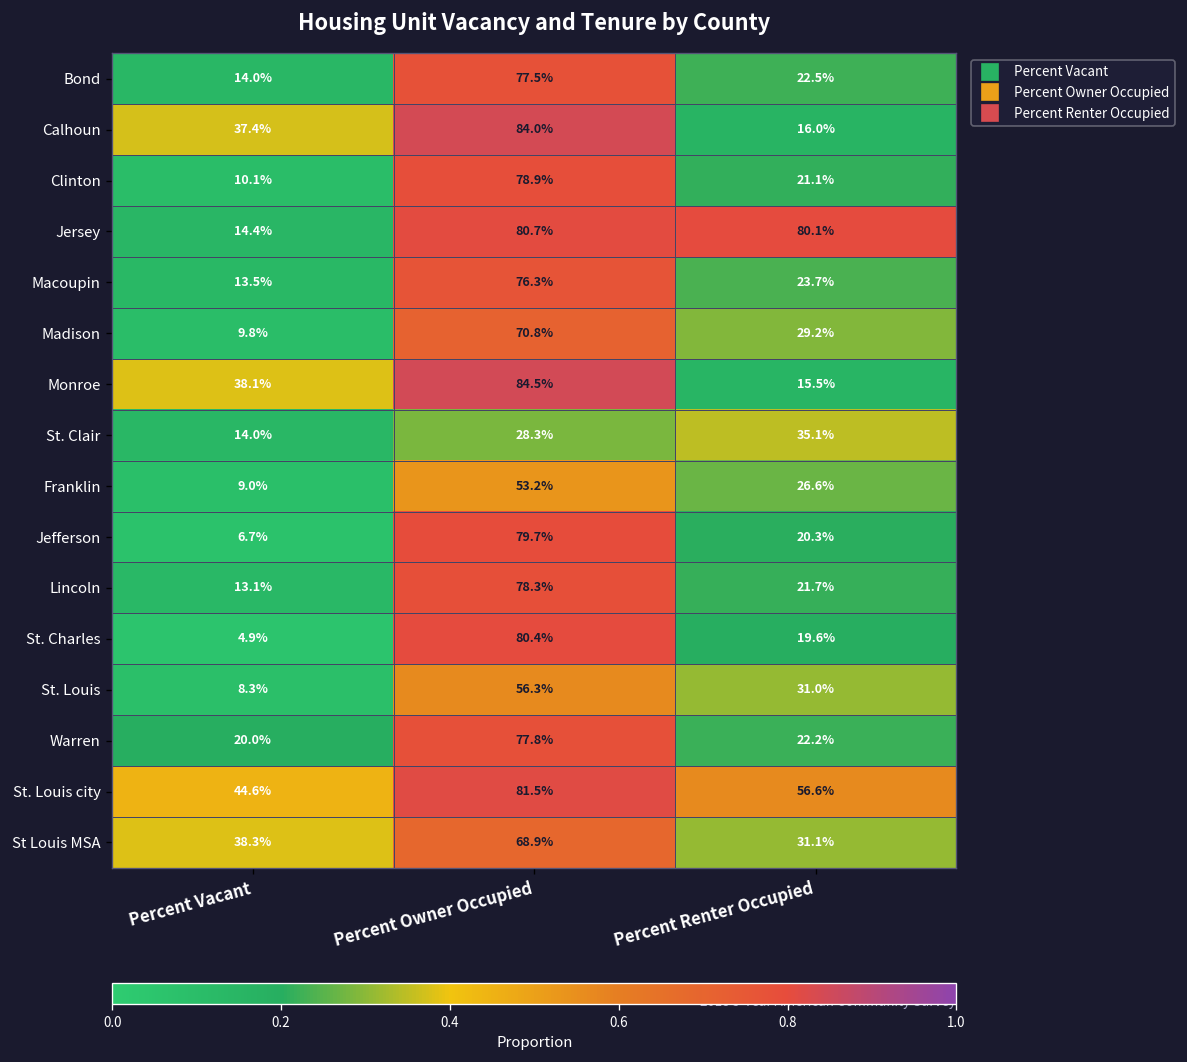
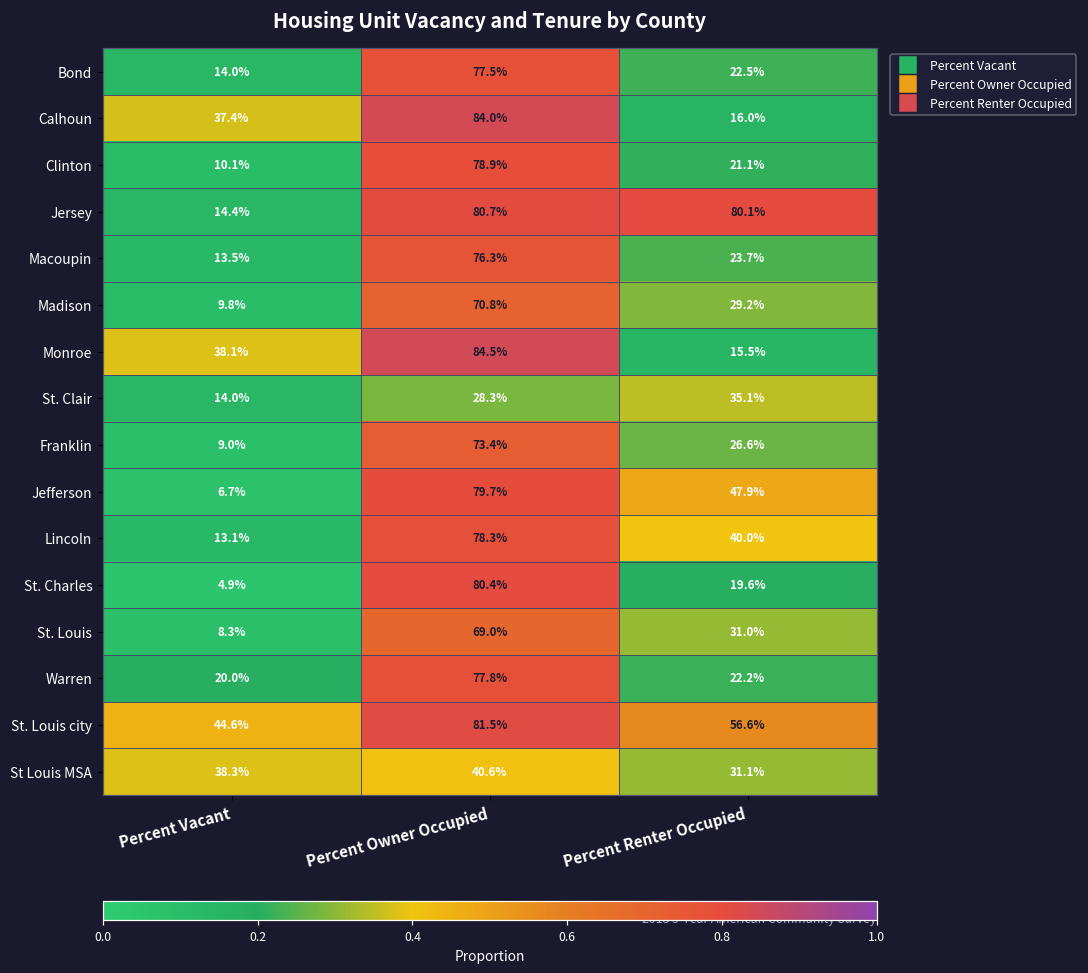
  {
    "Bond": {
      "Percent Vacant": "14.0%",
      "Percent Owner Occupied": "77.5%",
      "Percent Renter Occupied": "22.5%"
    },
    "Calhoun": {
      "Percent Vacant": "37.4%",
      "Percent Owner Occupied": "84.0%",
      "Percent Renter Occupied": "16.0%"
    },
    "Clinton": {
      "Percent Vacant": "10.1%",
      "Percent Owner Occupied": "78.9%",
      "Percent Renter Occupied": "21.1%"
    },
    "Jersey": {
      "Percent Vacant": "14.4%",
      "Percent Owner Occupied": "80.7%",
      "Percent Renter Occupied": "80.1%"
    },
    "Macoupin": {
      "Percent Vacant": "13.5%",
      "Percent Owner Occupied": "76.3%",
      "Percent Renter Occupied": "23.7%"
    },
    "Madison": {
      "Percent Vacant": "9.8%",
      "Percent Owner Occupied": "70.8%",
      "Percent Renter Occupied": "29.2%"
    },
    "Monroe": {
      "Percent Vacant": "38.1%",
      "Percent Owner Occupied": "84.5%",
      "Percent Renter Occupied": "15.5%"
    },
    "St. Clair": {
      "Percent Vacant": "14.0%",
      "Percent Owner Occupied": "28.3%",
      "Percent Renter Occupied": "35.1%"
    },
    "Franklin": {
      "Percent Vacant": "9.0%",
-     "Percent Owner Occupied": "53.2%",
+     "Percent Owner Occupied": "73.4%",
      "Percent Renter Occupied": "26.6%"
    },
    "Jefferson": {
      "Percent Vacant": "6.7%",
      "Percent Owner Occupied": "79.7%",
-     "Percent Renter Occupied": "20.3%"
+     "Percent Renter Occupied": "47.9%"
    },
    "Lincoln": {
      "Percent Vacant": "13.1%",
      "Percent Owner Occupied": "78.3%",
-     "Percent Renter Occupied": "21.7%"
+     "Percent Renter Occupied": "40.0%"
    },
    "St. Charles": {
      "Percent Vacant": "4.9%",
      "Percent Owner Occupied": "80.4%",
      "Percent Renter Occupied": "19.6%"
    },
    "St. Louis": {
      "Percent Vacant": "8.3%",
-     "Percent Owner Occupied": "56.3%",
+     "Percent Owner Occupied": "69.0%",
      "Percent Renter Occupied": "31.0%"
    },
    "Warren": {
      "Percent Vacant": "20.0%",
      "Percent Owner Occupied": "77.8%",
      "Percent Renter Occupied": "22.2%"
    },
    "St. Louis city": {
      "Percent Vacant": "44.6%",
      "Percent Owner Occupied": "81.5%",
      "Percent Renter Occupied": "56.6%"
    },
    "St Louis MSA": {
      "Percent Vacant": "38.3%",
-     "Percent Owner Occupied": "68.9%",
+     "Percent Owner Occupied": "40.6%",
      "Percent Renter Occupied": "31.1%"
    }
  }
